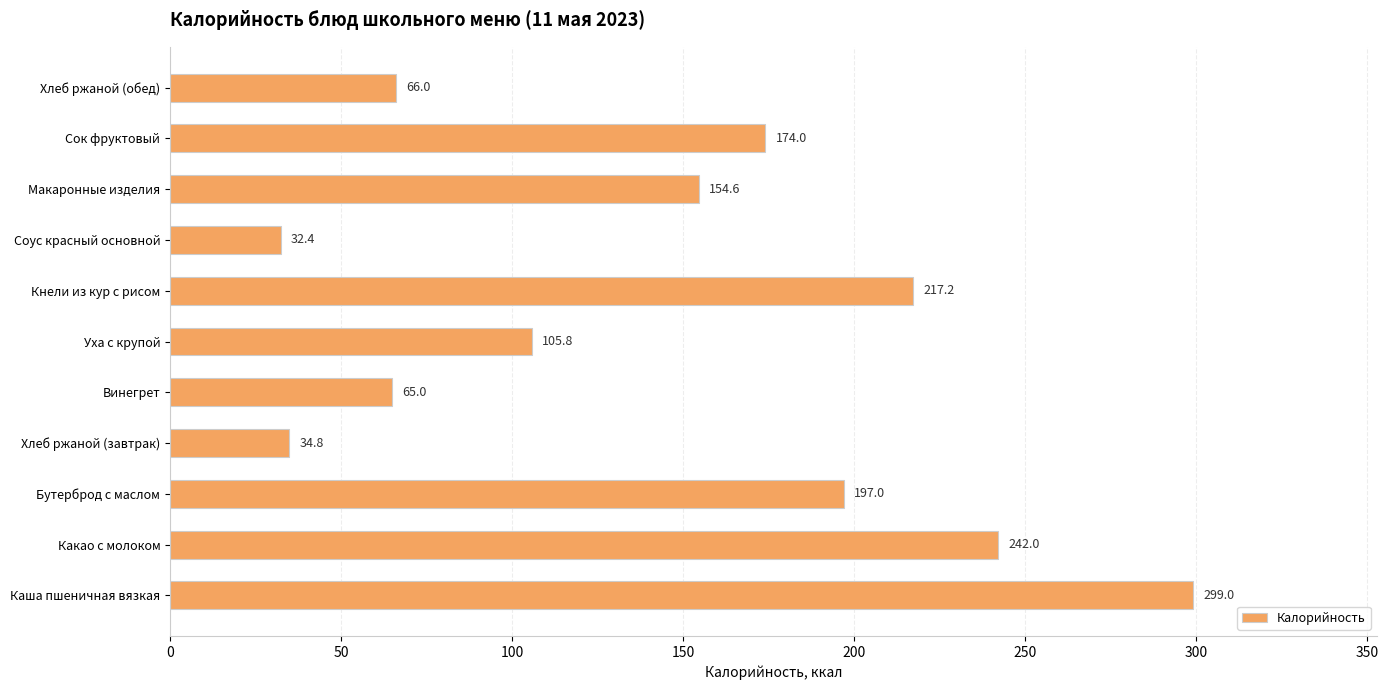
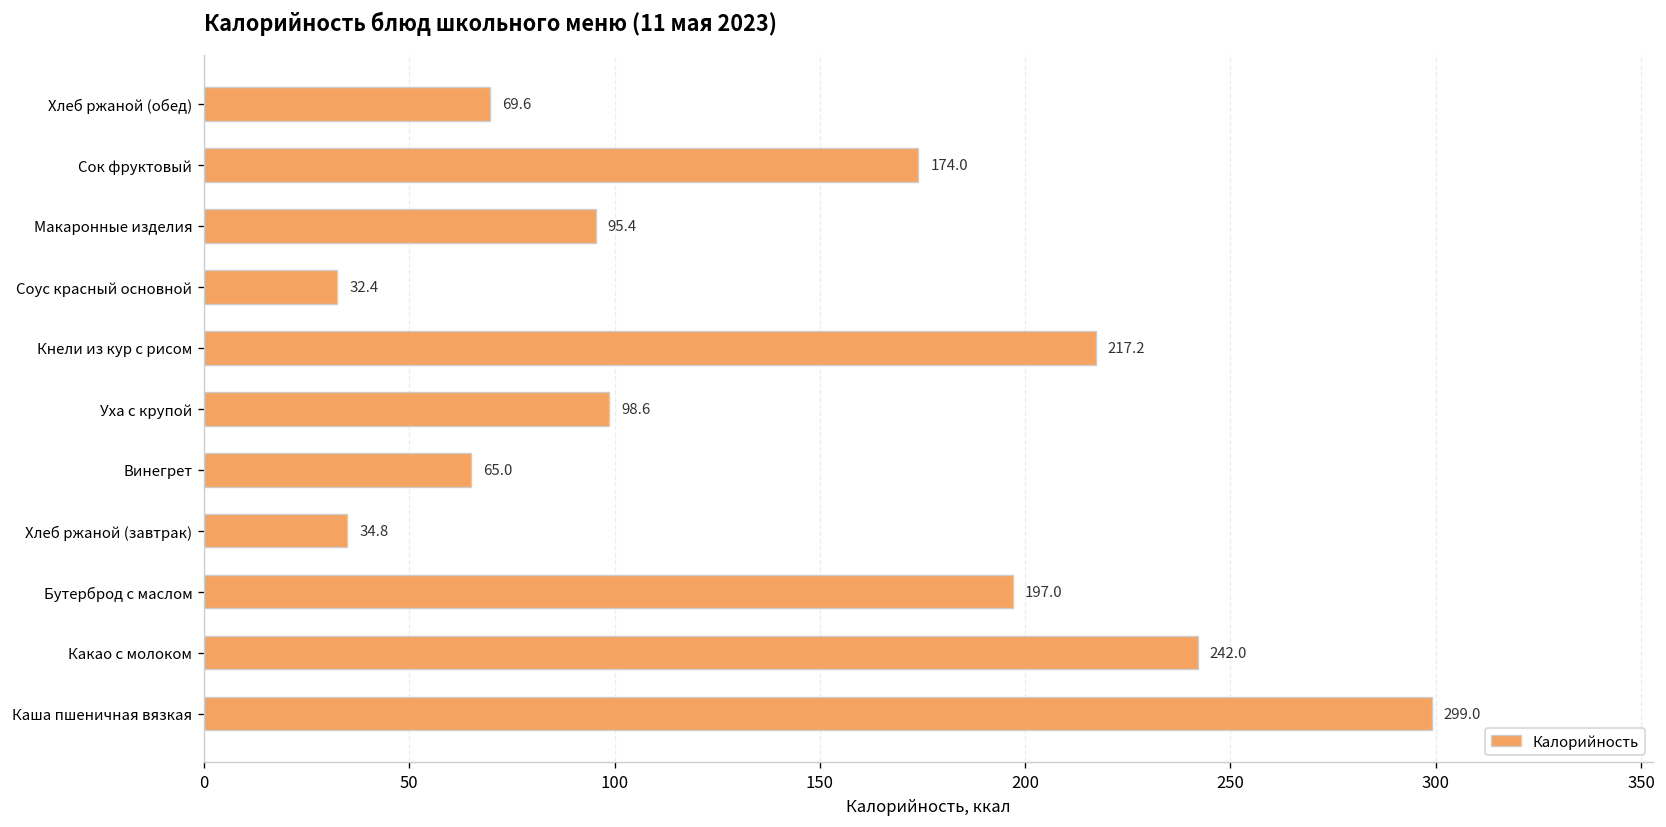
  {
-   "Хлеб ржаной (обед)": 66.0,
+   "Хлеб ржаной (обед)": 69.6,
    "Сок фруктовый": 174.0,
-   "Макаронные изделия": 154.6,
+   "Макаронные изделия": 95.4,
    "Соус красный основной": 32.4,
    "Кнели из кур с рисом": 217.2,
-   "Уха с крупой": 105.8,
+   "Уха с крупой": 98.6,
    "Винегрет": 65.0,
    "Хлеб ржаной (завтрак)": 34.8,
    "Бутерброд с маслом": 197.0,
    "Какао с молоком": 242.0,
    "Каша пшеничная вязкая": 299.0
  }
